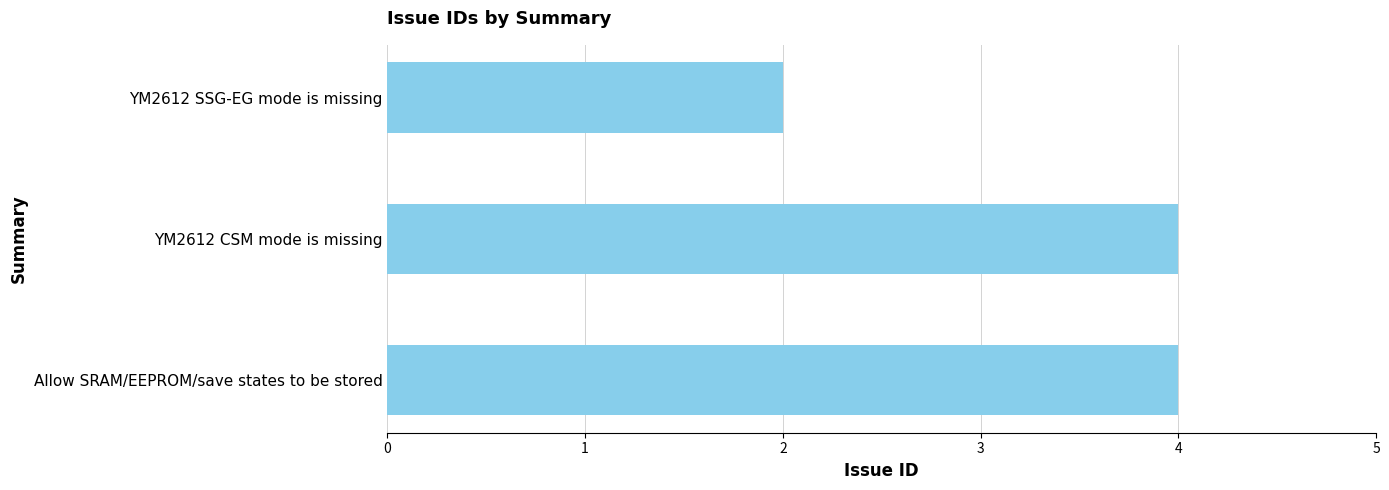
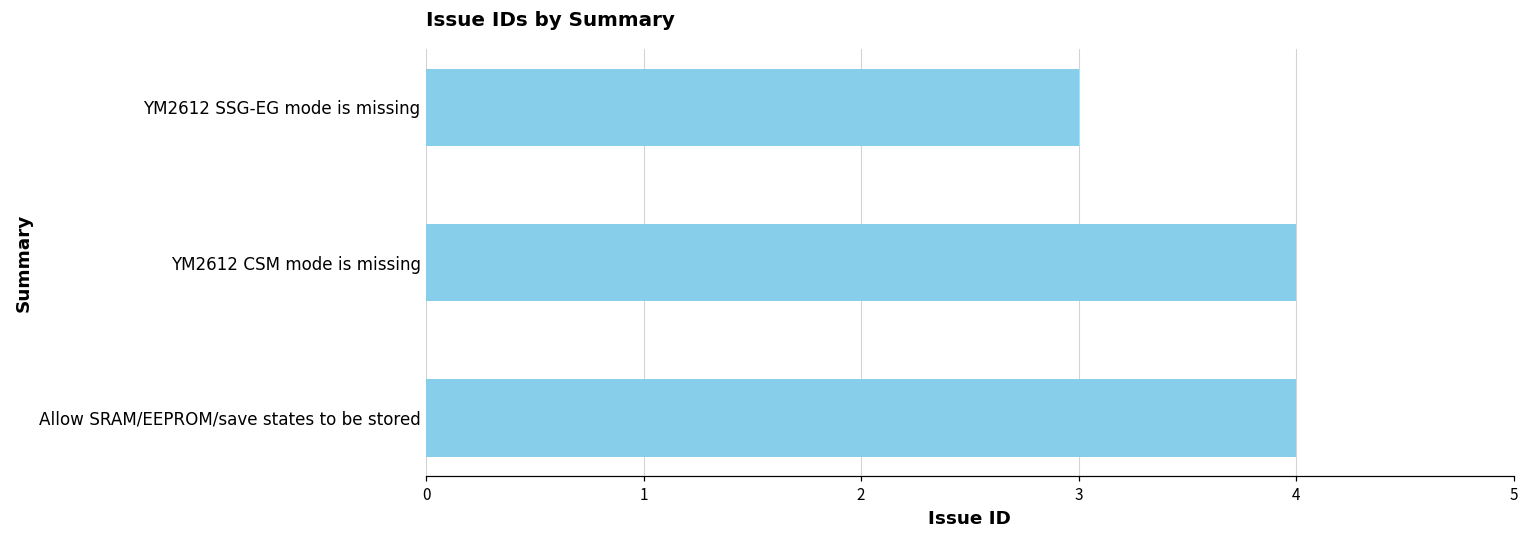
  {
-   "YM2612 SSG-EG mode is missing": 2,
+   "YM2612 SSG-EG mode is missing": 3,
    "YM2612 CSM mode is missing": 4,
    "Allow SRAM/EEPROM/save states to be stored": 4
  }
